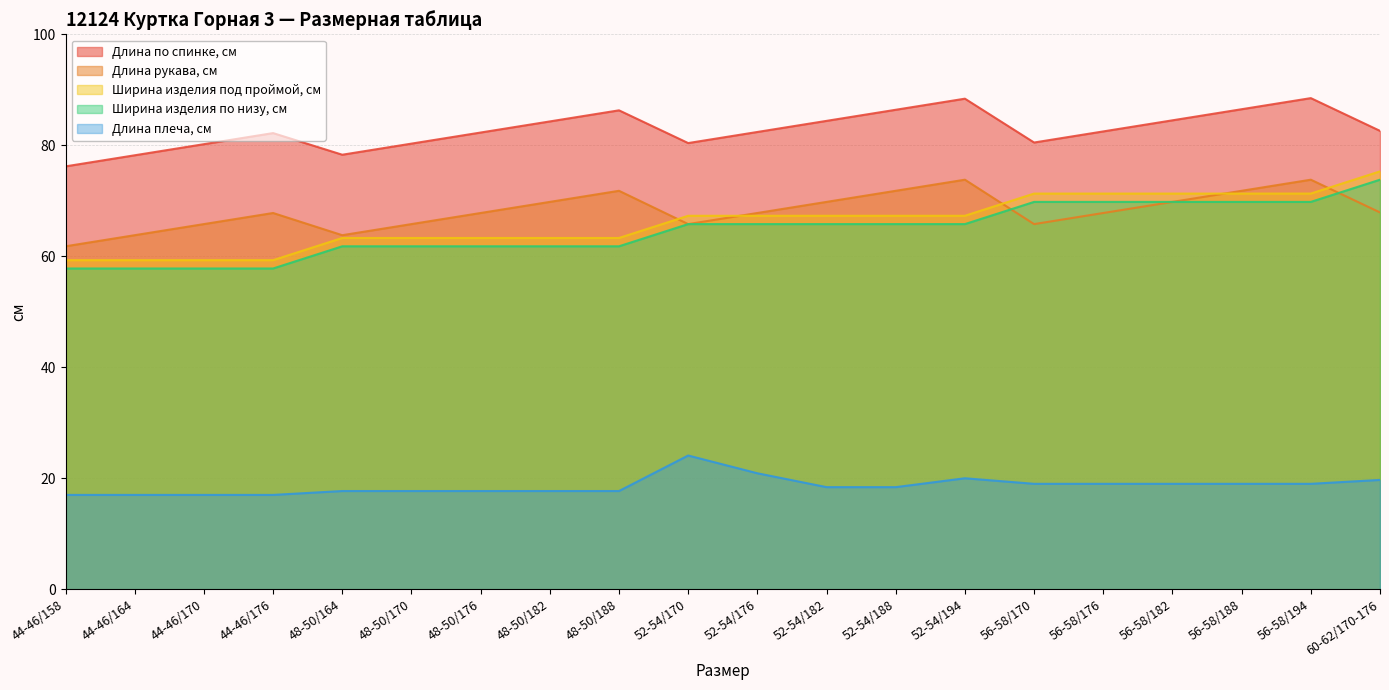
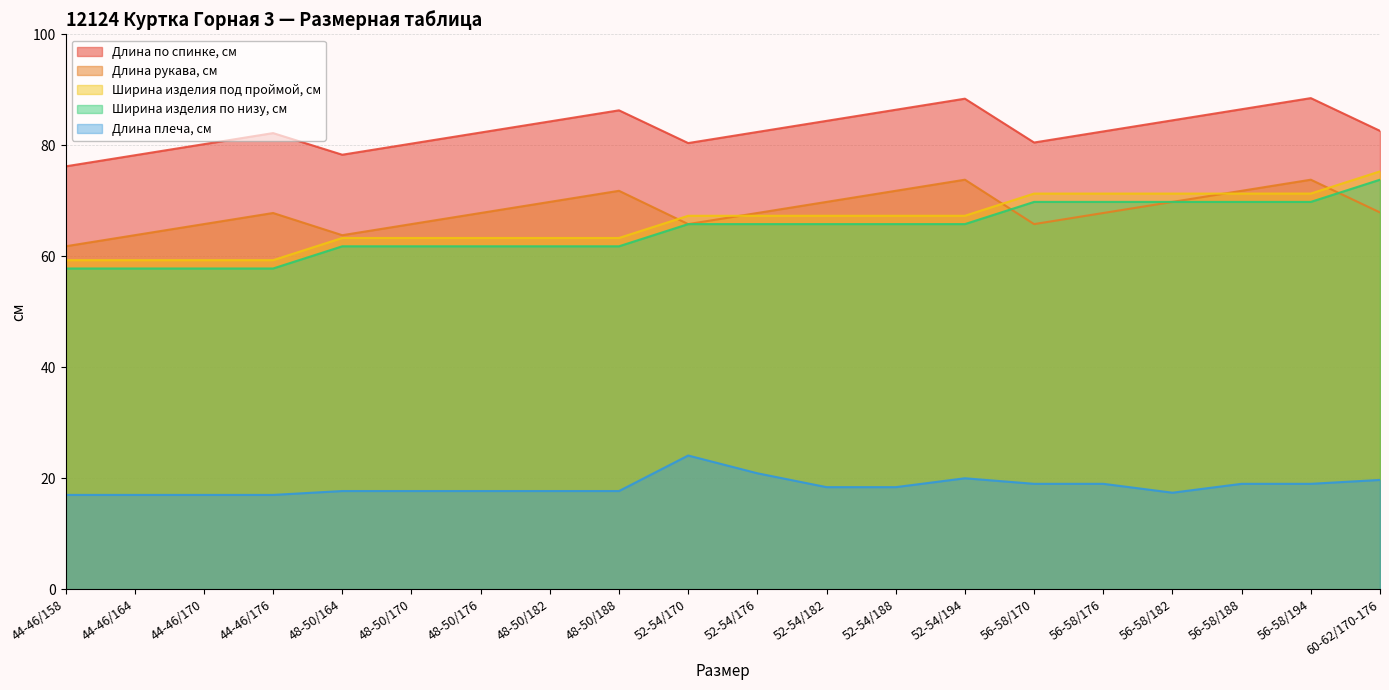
  {
    "Ширина изделия по низу, см": {
      "44-46/158": 58,
      "44-46/164": 58,
      "44-46/170": 58,
      "44-46/176": 58,
      "48-50/164": 62,
      "48-50/170": 62,
      "48-50/176": 62,
      "48-50/182": 62,
      "48-50/188": 62,
      "52-54/176": 66,
      "52-54/182": 66,
      "52-54/188": 66,
      "52-54/194": 66,
      "56-58/170": 70,
      "56-58/176": 70,
      "56-58/188": 70,
      "56-58/194": 70,
      "60-62/170-176": 74
    },
    "Длина плеча, см": {
      "44-46/158": 17,
      "44-46/164": 17,
      "44-46/170": 17,
      "44-46/176": 17,
      "48-50/164": 18,
      "48-50/170": 18,
      "48-50/176": 18,
      "48-50/182": 18,
      "48-50/188": 18,
      "52-54/170": 24,
      "52-54/176": 21,
      "52-54/182": 18,
      "52-54/188": 18,
      "52-54/194": 20,
      "56-58/170": 19,
      "56-58/176": 19,
-     "56-58/182": 19,
+     "56-58/182": 17,
      "56-58/188": 19,
      "56-58/194": 19,
      "60-62/170-176": 20
    }
  }
